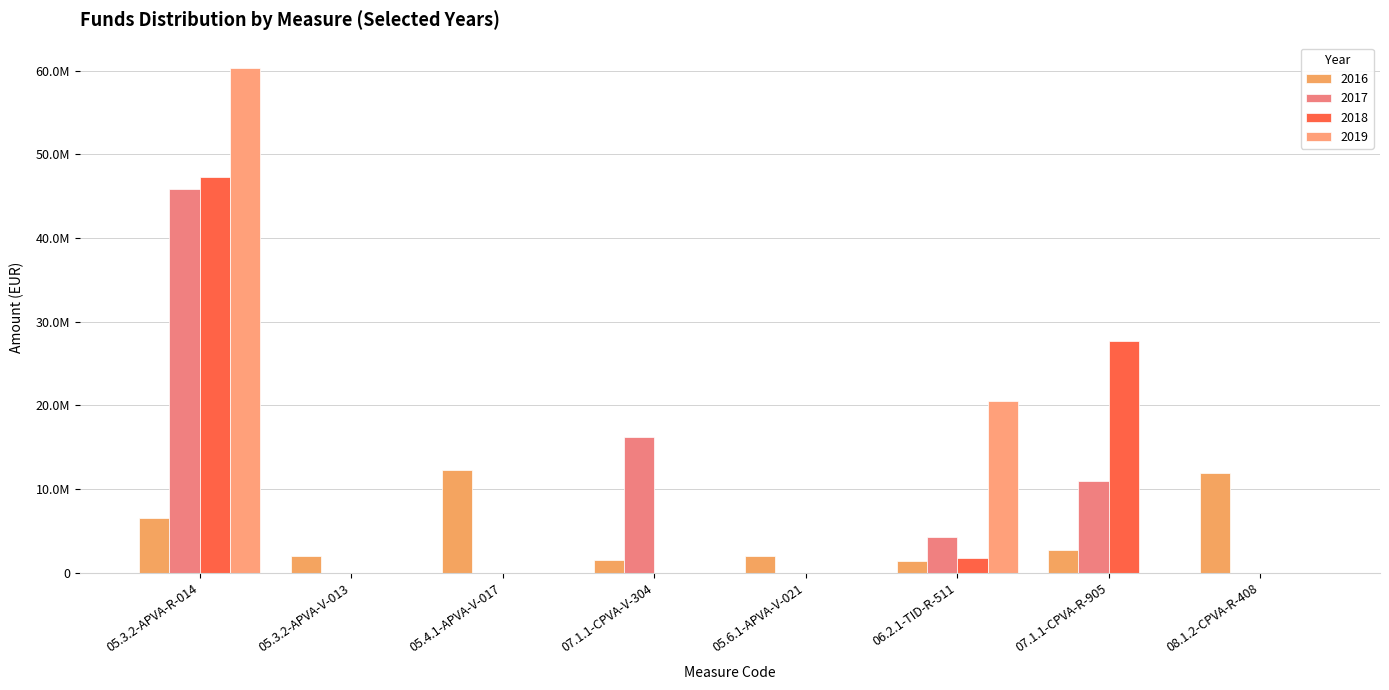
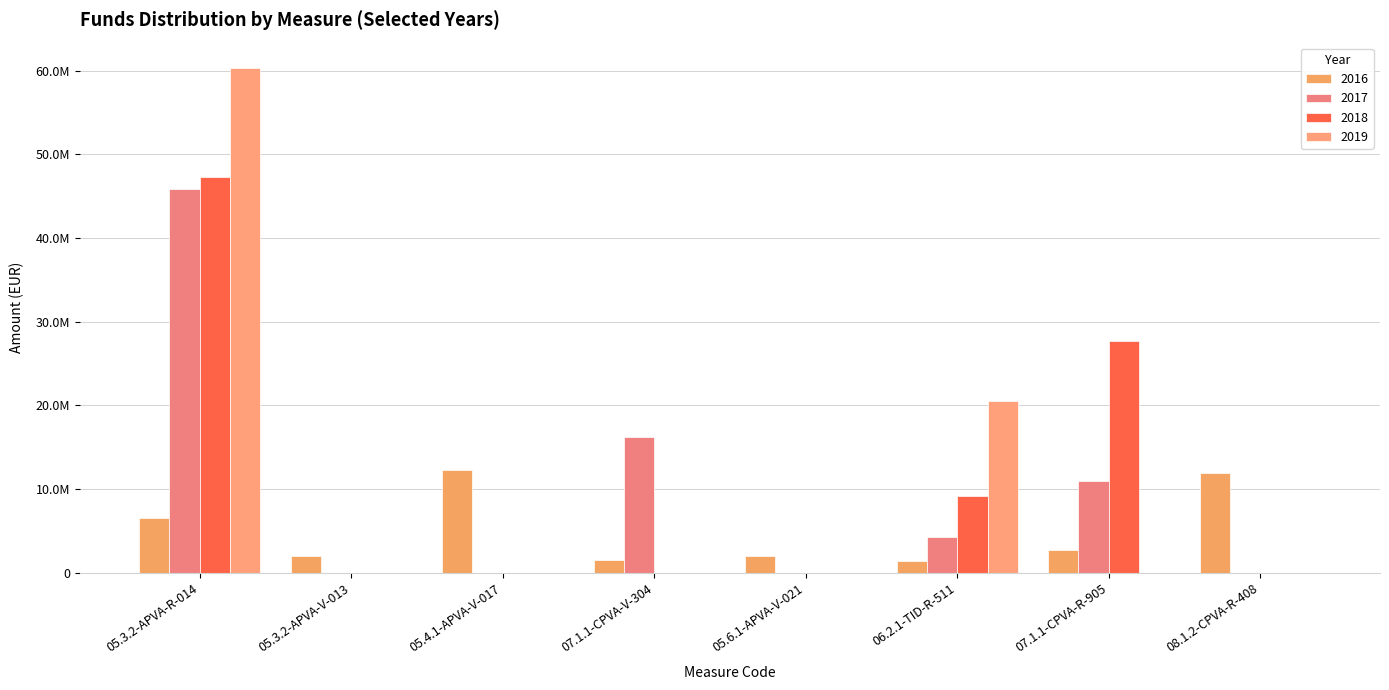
  {
    "2018": {
      "05.3.2-APVA-R-014": 47000000,
      "05.3.2-APVA-V-013": 0,
      "05.4.1-APVA-V-017": 0,
      "07.1.1-CPVA-V-304": 0,
      "05.6.1-APVA-V-021": 0,
-     "06.2.1-TID-R-511": 2000000,
+     "06.2.1-TID-R-511": 9000000,
      "07.1.1-CPVA-R-905": 28000000,
      "08.1.2-CPVA-R-408": 0
    }
  }
